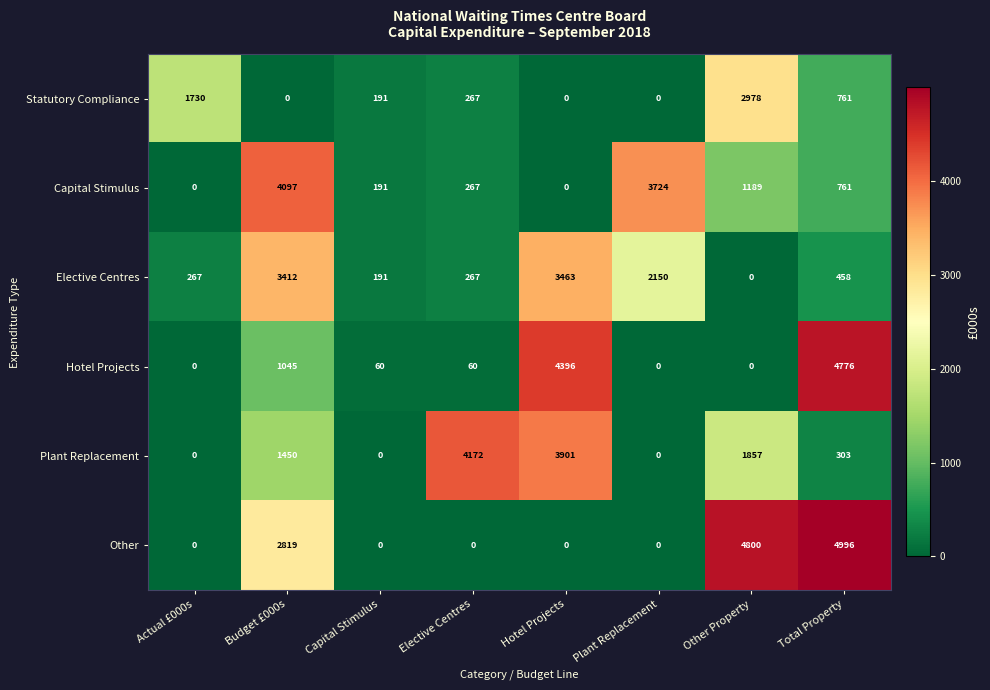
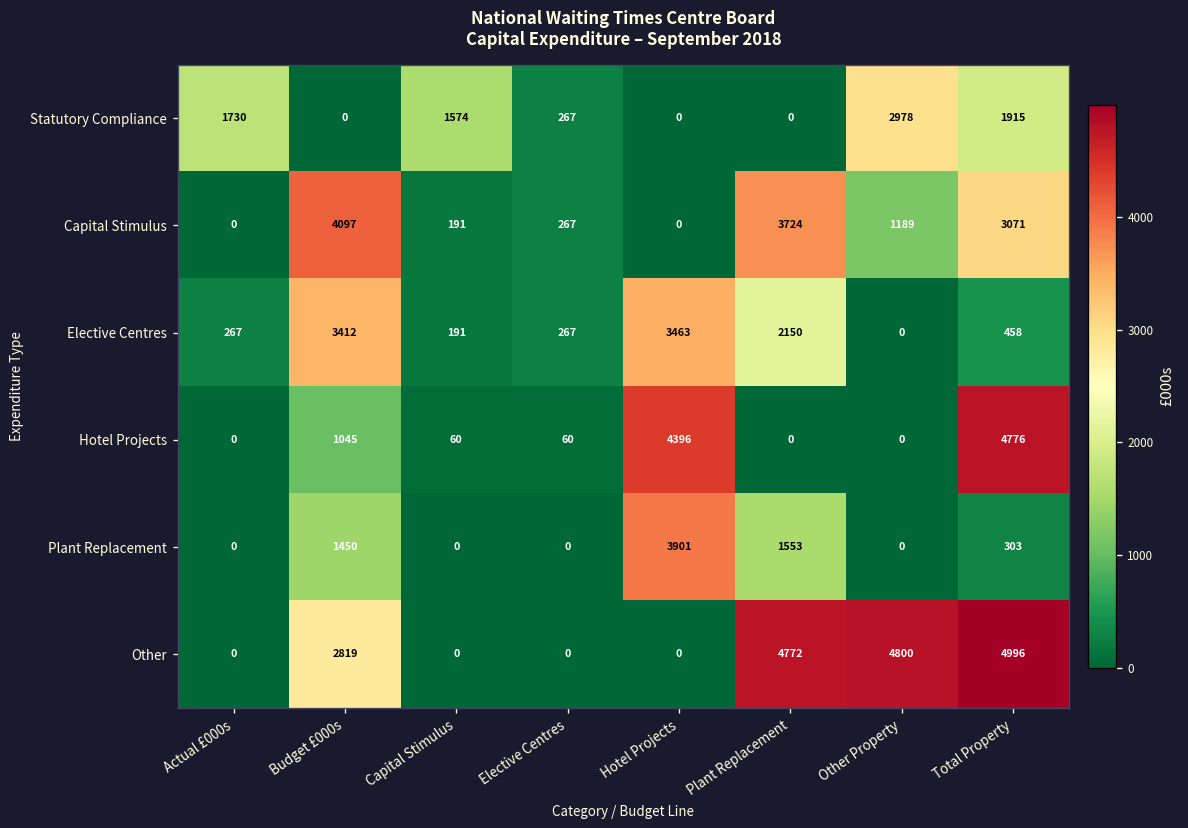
  {
    "Statutory Compliance": {
      "Actual £000s": 1730,
      "Budget £000s": 0,
-     "Capital Stimulus": 191,
+     "Capital Stimulus": 1574,
      "Elective Centres": 267,
      "Hotel Projects": 0,
      "Plant Replacement": 0,
      "Other Property": 2978,
-     "Total Property": 761
+     "Total Property": 1915
    },
    "Capital Stimulus": {
      "Actual £000s": 0,
      "Budget £000s": 4097,
      "Capital Stimulus": 191,
      "Elective Centres": 267,
      "Hotel Projects": 0,
      "Plant Replacement": 3724,
      "Other Property": 1189,
-     "Total Property": 761
+     "Total Property": 3071
    },
    "Elective Centres": {
      "Actual £000s": 267,
      "Budget £000s": 3412,
      "Capital Stimulus": 191,
      "Elective Centres": 267,
      "Hotel Projects": 3463,
      "Plant Replacement": 2150,
      "Other Property": 0,
      "Total Property": 458
    },
    "Hotel Projects": {
      "Actual £000s": 0,
      "Budget £000s": 1045,
      "Capital Stimulus": 60,
      "Elective Centres": 60,
      "Hotel Projects": 4396,
      "Plant Replacement": 0,
      "Other Property": 0,
      "Total Property": 4776
    },
    "Plant Replacement": {
      "Actual £000s": 0,
      "Budget £000s": 1450,
      "Capital Stimulus": 0,
-     "Elective Centres": 4172,
+     "Elective Centres": 0,
      "Hotel Projects": 3901,
-     "Plant Replacement": 0,
-     "Other Property": 1857,
+     "Plant Replacement": 1553,
+     "Other Property": 0,
      "Total Property": 303
    },
    "Other": {
      "Actual £000s": 0,
      "Budget £000s": 2819,
      "Capital Stimulus": 0,
      "Elective Centres": 0,
      "Hotel Projects": 0,
-     "Plant Replacement": 0,
+     "Plant Replacement": 4772,
      "Other Property": 4800,
      "Total Property": 4996
    }
  }
